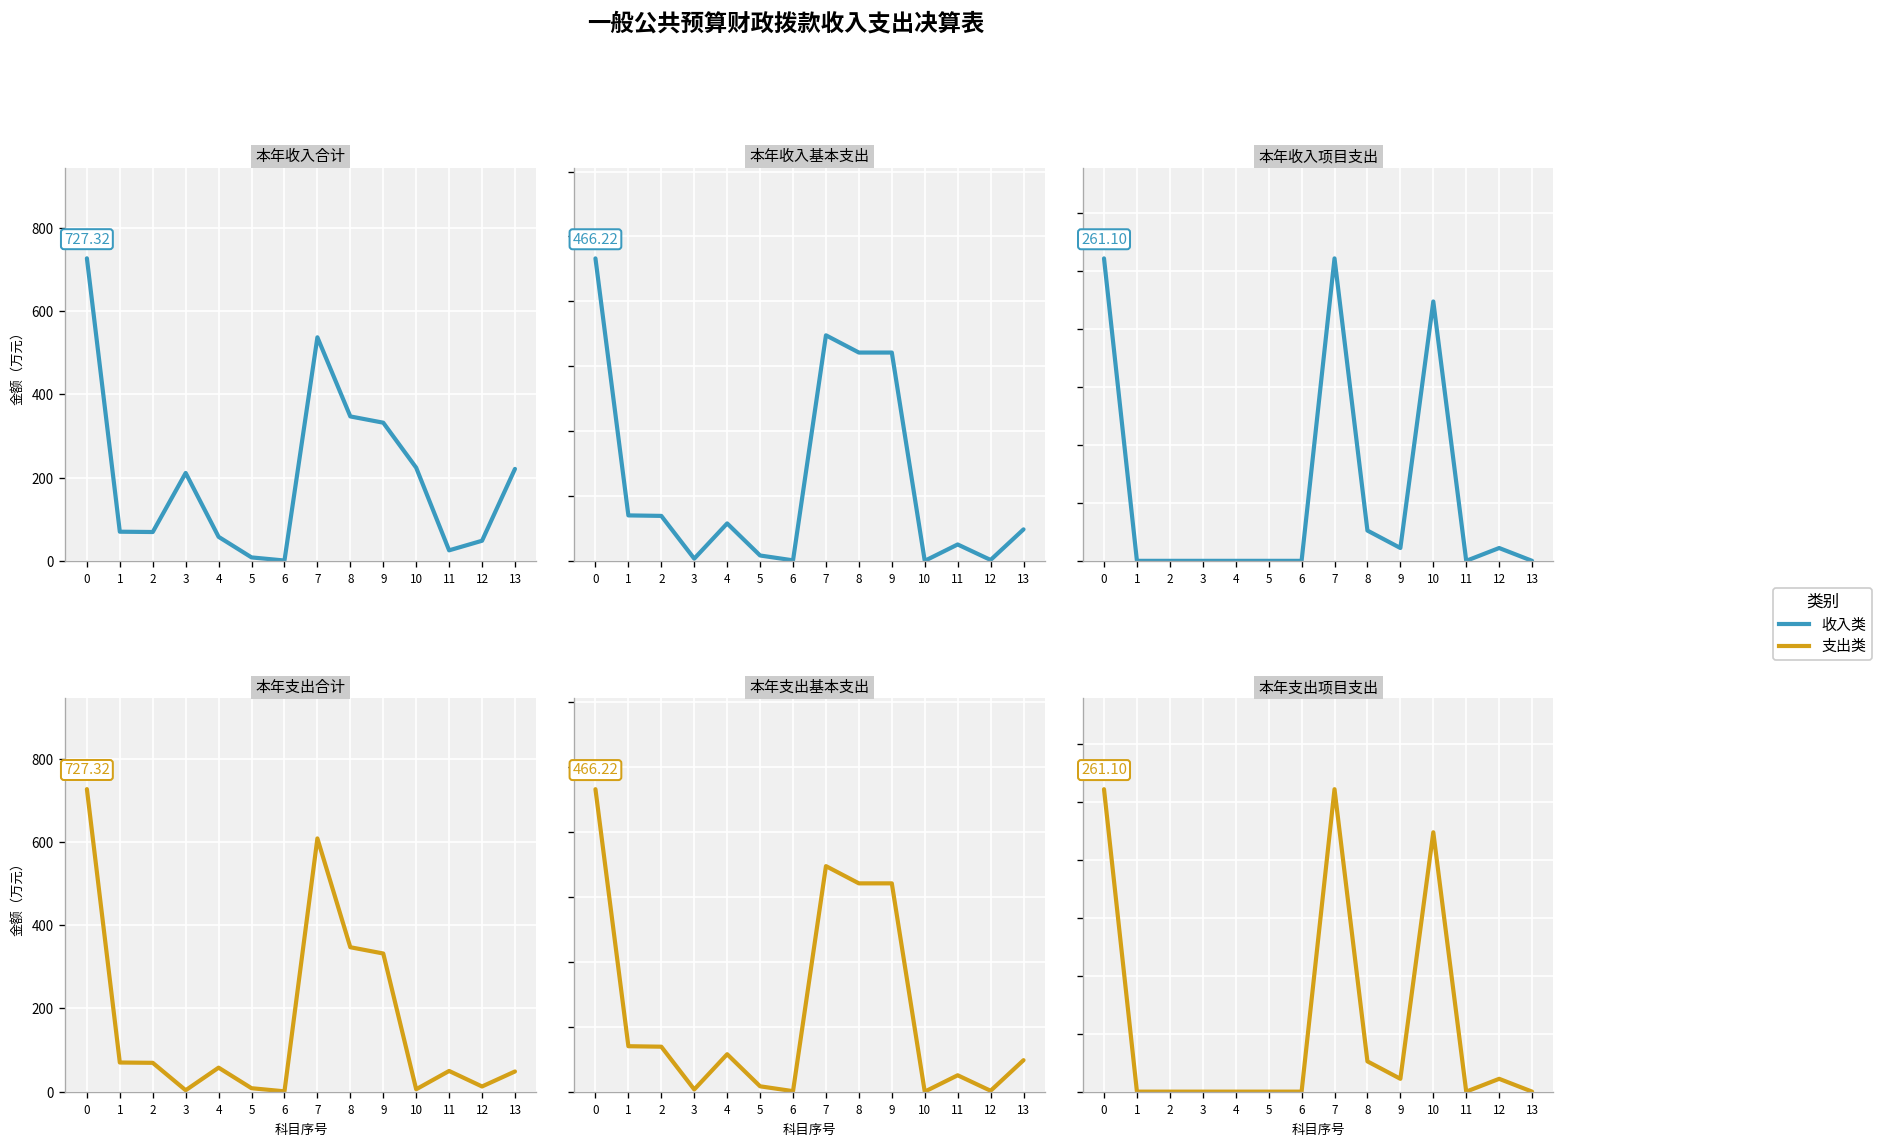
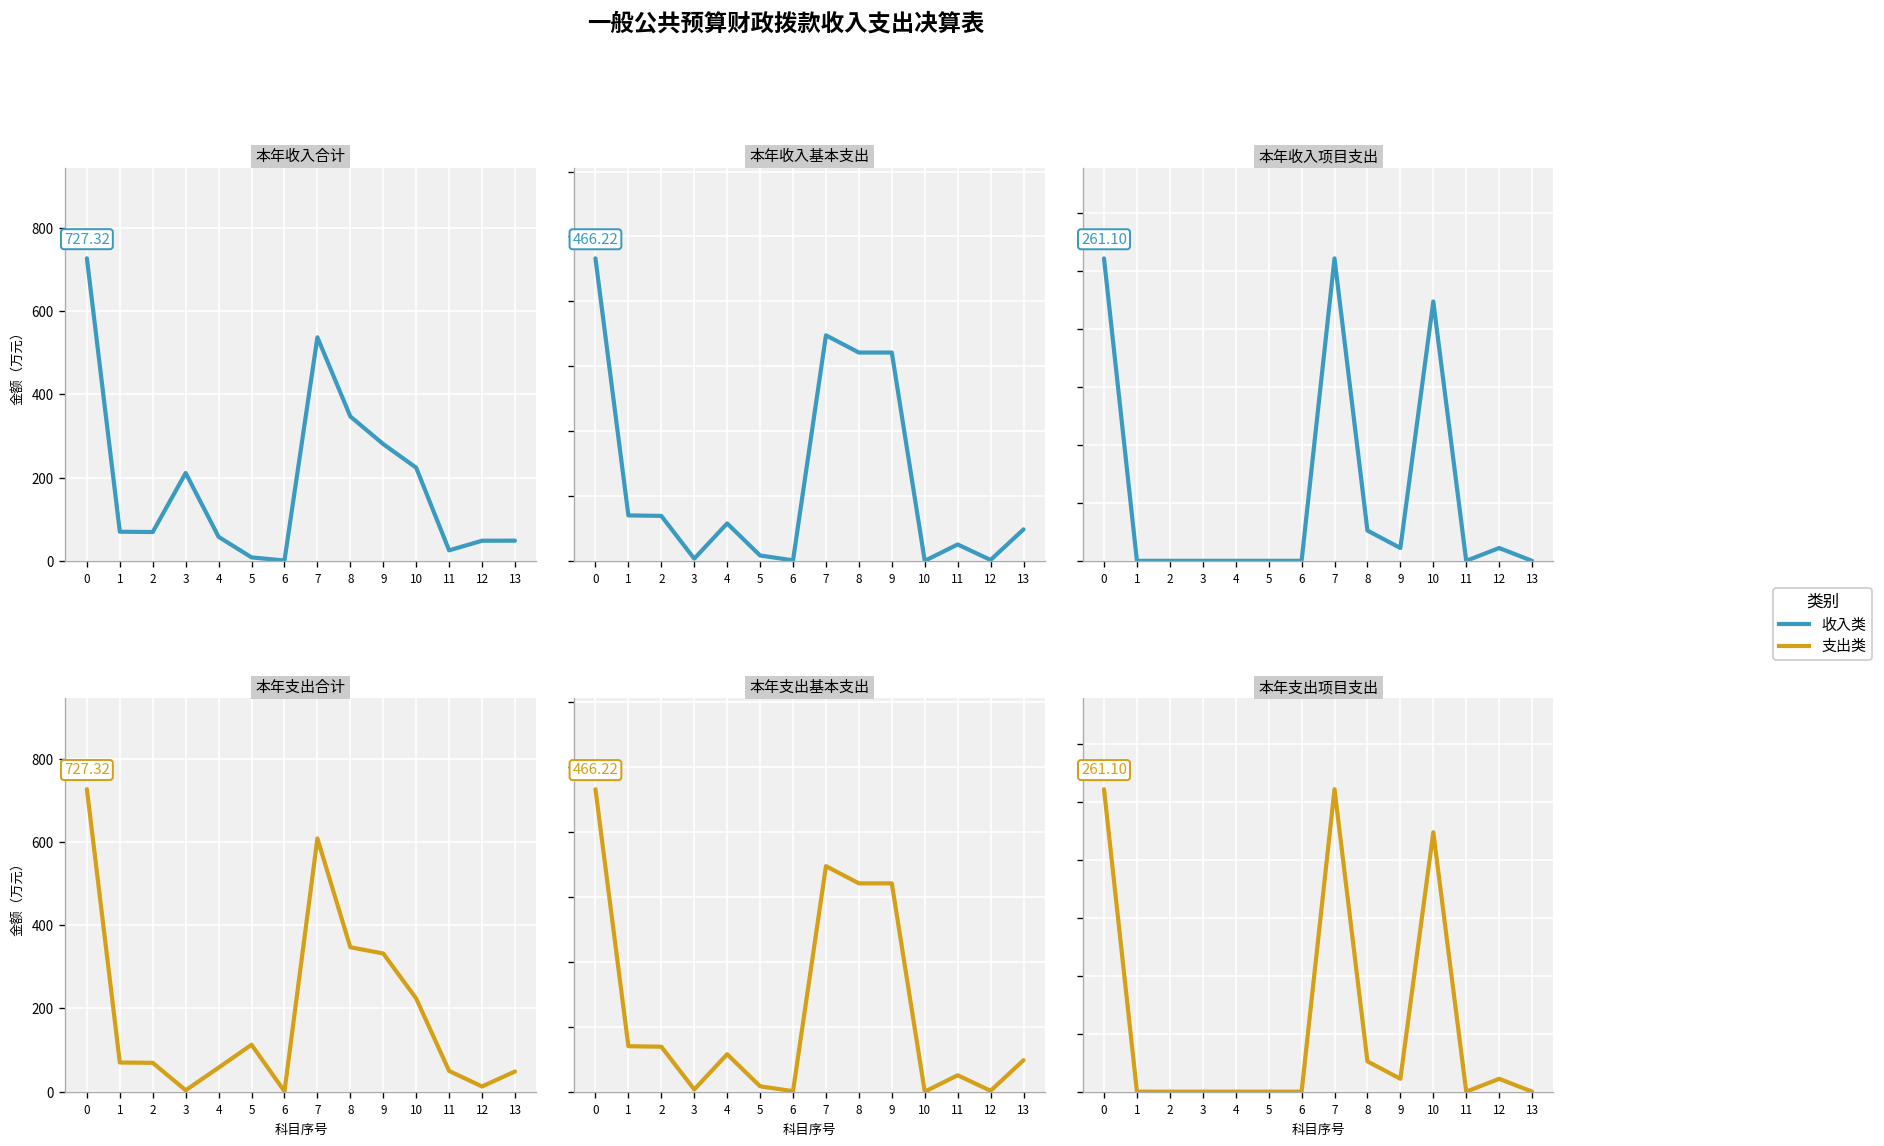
  {
    "本年收入合计": {
      "1": 70,
      "2": 70,
      "3": 210,
      "4": 60,
      "5": 10,
      "6": 0,
      "7": 540,
      "8": 350,
-     "9": 330,
+     "9": 280,
      "10": 220,
      "11": 30,
      "12": 50,
-     "13": 220
+     "13": 50
    },
    "本年支出合计": {
      "1": 70,
      "2": 70,
      "3": 0,
      "4": 60,
-     "5": 10,
+     "5": 110,
      "6": 0,
      "7": 610,
      "8": 350,
      "9": 330,
-     "10": 10,
+     "10": 220,
      "11": 50,
      "12": 10,
      "13": 50
    }
  }
